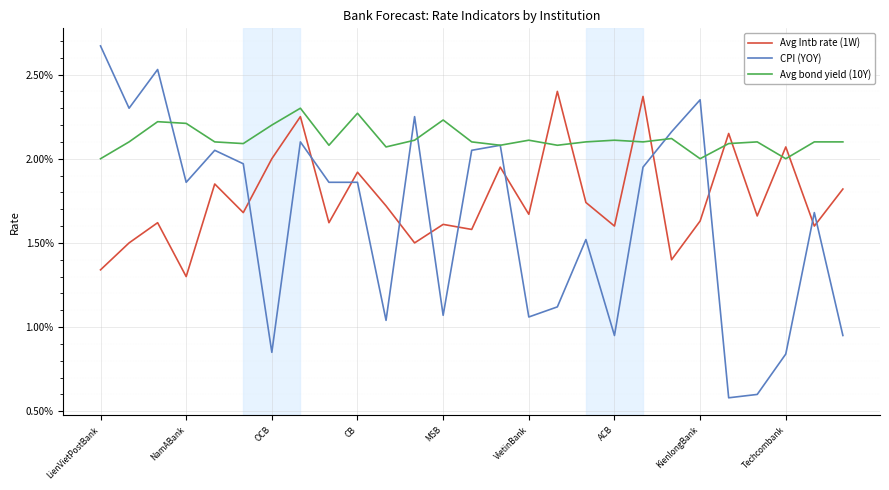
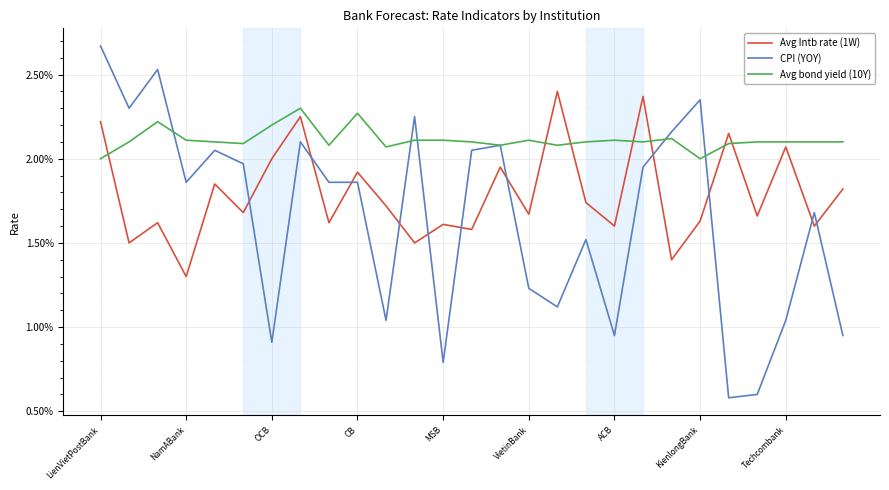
  {
    "Avg Intb rate (1W)": {
-     "LienVietPostBank": "1.34%",
+     "LienVietPostBank": "2.22%",
      "NamABank": "1.30%",
      "OCB": "2.00%",
      "CB": "1.92%",
      "MSB": "1.61%",
      "VietinBank": "1.67%",
      "ACB": "1.60%",
      "KienlongBank": "1.63%",
      "Techcombank": "2.07%"
    },
    "CPI (YOY)": {
      "LienVietPostBank": "2.67%",
      "NamABank": "1.86%",
-     "OCB": "0.85%",
+     "OCB": "0.91%",
      "CB": "1.86%",
-     "MSB": "1.07%",
-     "VietinBank": "1.06%",
+     "MSB": "0.79%",
+     "VietinBank": "1.23%",
      "ACB": "0.95%",
      "KienlongBank": "2.35%",
-     "Techcombank": "0.84%"
+     "Techcombank": "1.04%"
    },
    "Avg bond yield (10Y)": {
      "LienVietPostBank": "2.00%",
-     "NamABank": "2.21%",
+     "NamABank": "2.11%",
      "OCB": "2.20%",
      "CB": "2.27%",
-     "MSB": "2.23%",
+     "MSB": "2.11%",
      "VietinBank": "2.11%",
      "ACB": "2.11%",
      "KienlongBank": "2.00%",
-     "Techcombank": "2.00%"
+     "Techcombank": "2.10%"
    }
  }
